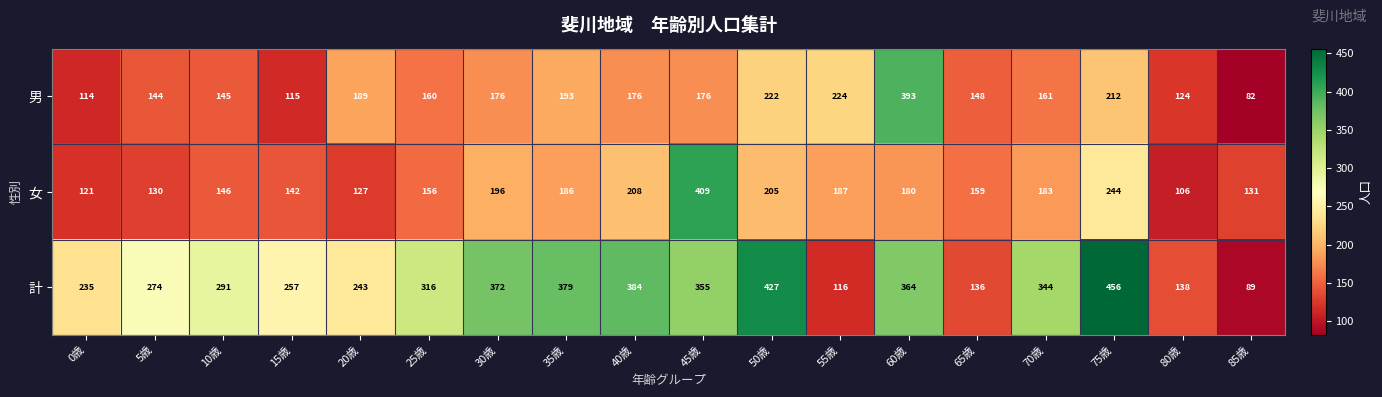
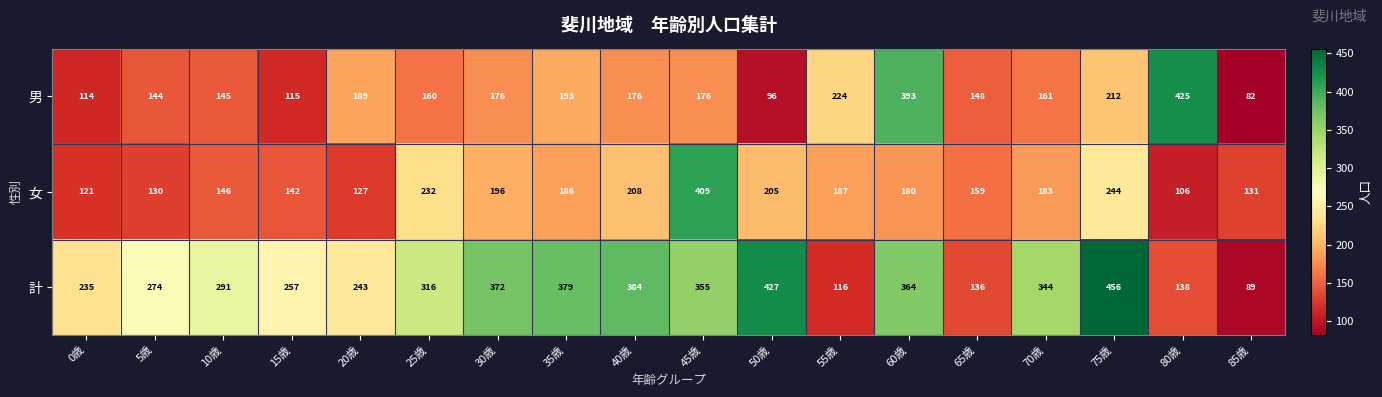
  {
    "男": {
      "0歳": 114,
      "5歳": 144,
      "10歳": 145,
      "15歳": 115,
      "20歳": 189,
      "25歳": 160,
      "30歳": 176,
      "35歳": 193,
      "40歳": 176,
      "45歳": 176,
-     "50歳": 222,
+     "50歳": 96,
      "55歳": 224,
      "60歳": 393,
      "65歳": 148,
      "70歳": 161,
      "75歳": 212,
-     "80歳": 124,
+     "80歳": 425,
      "85歳": 82
    },
    "女": {
      "0歳": 121,
      "5歳": 130,
      "10歳": 146,
      "15歳": 142,
      "20歳": 127,
-     "25歳": 156,
+     "25歳": 232,
      "30歳": 196,
      "35歳": 186,
      "40歳": 208,
      "45歳": 409,
      "50歳": 205,
      "55歳": 187,
      "60歳": 180,
      "65歳": 159,
      "70歳": 183,
      "75歳": 244,
      "80歳": 106,
      "85歳": 131
    },
    "計": {
      "0歳": 235,
      "5歳": 274,
      "10歳": 291,
      "15歳": 257,
      "20歳": 243,
      "25歳": 316,
      "30歳": 372,
      "35歳": 379,
      "40歳": 384,
      "45歳": 355,
      "50歳": 427,
      "55歳": 116,
      "60歳": 364,
      "65歳": 136,
      "70歳": 344,
      "75歳": 456,
      "80歳": 138,
      "85歳": 89
    }
  }
